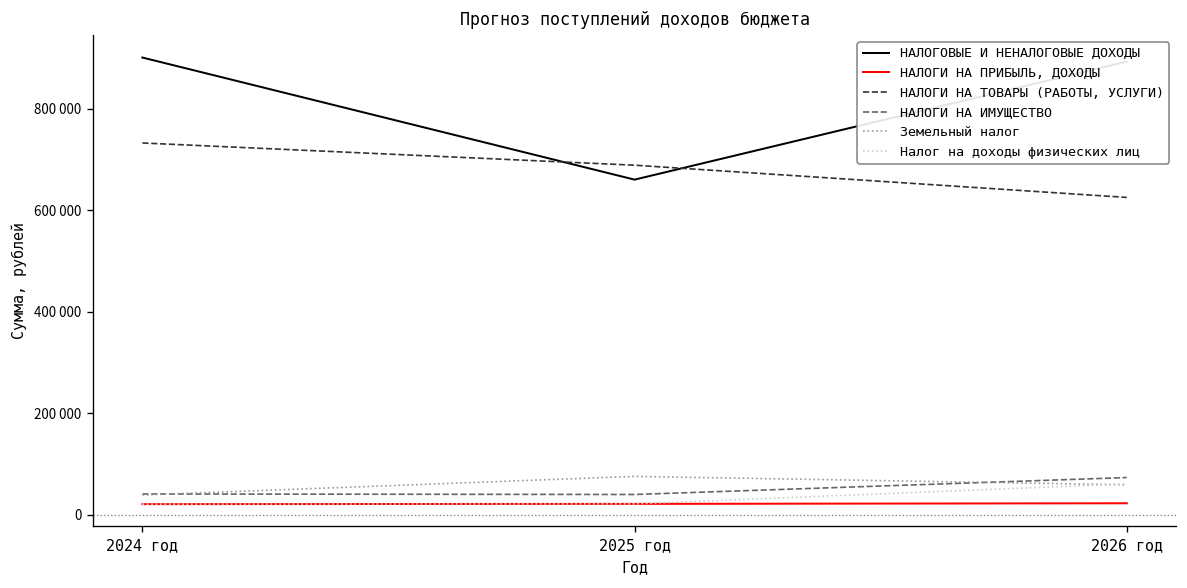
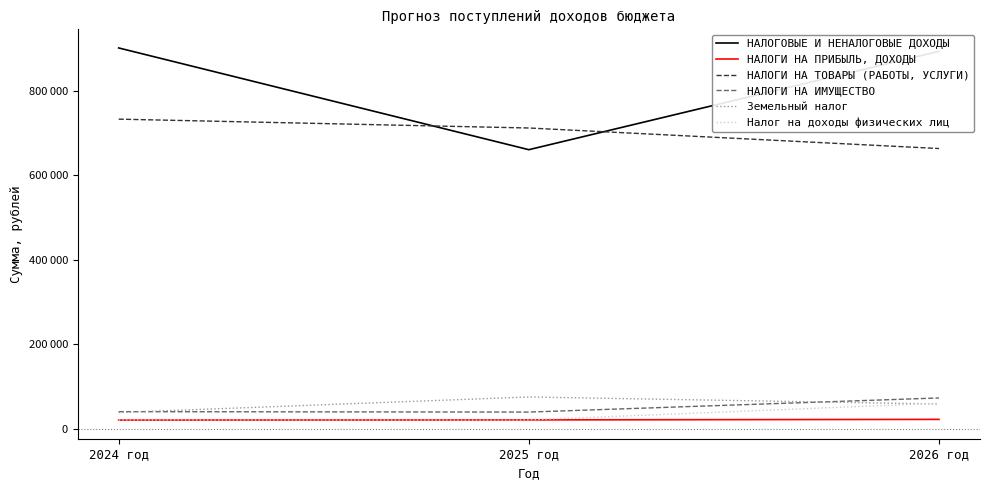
  {
    "НАЛОГОВЫЕ И НЕНАЛОГОВЫЕ ДОХОДЫ": {
      "2024 год": 900000,
      "2025 год": 660000
    },
    "НАЛОГИ НА ПРИБЫЛЬ, ДОХОДЫ": {
      "2026 год": 20000
    },
    "НАЛОГИ НА ТОВАРЫ (РАБОТЫ, УСЛУГИ)": {
      "2024 год": 730000,
-     "2025 год": 690000,
-     "2026 год": 630000
+     "2025 год": 710000,
+     "2026 год": 660000
    },
    "НАЛОГИ НА ИМУЩЕСТВО": {
      "2025 год": 40000,
      "2026 год": 70000
    },
    "Земельный налог": {
      "2025 год": 80000
    }
  }
